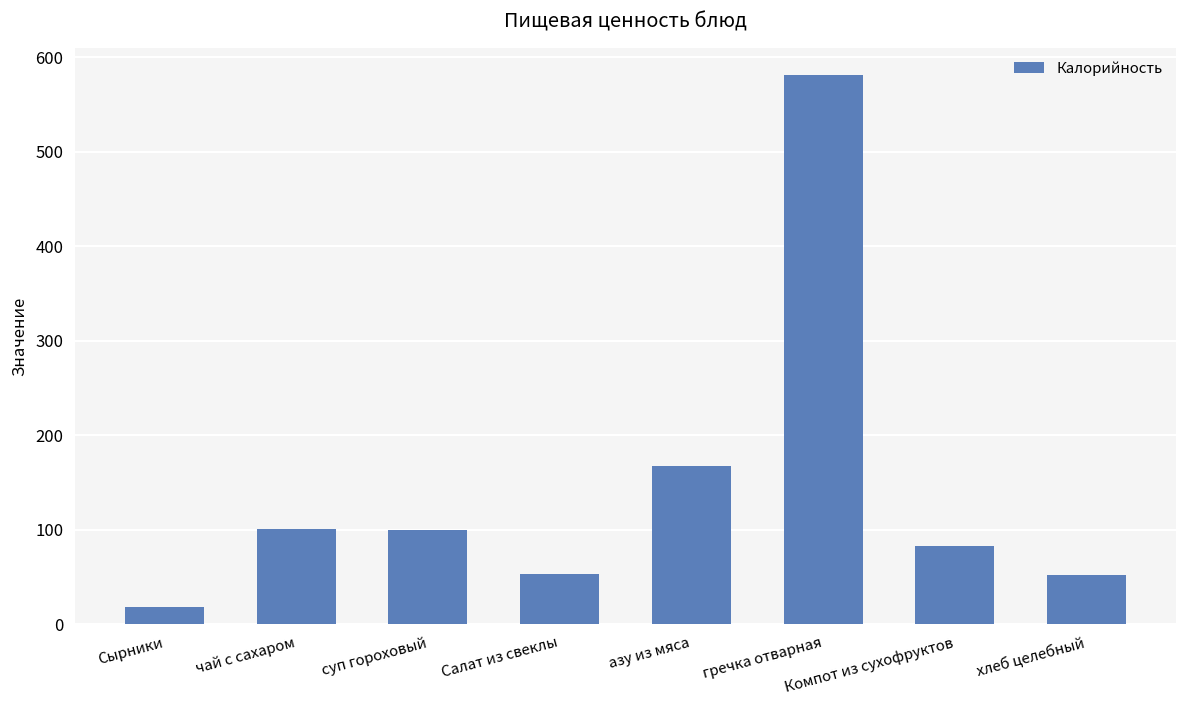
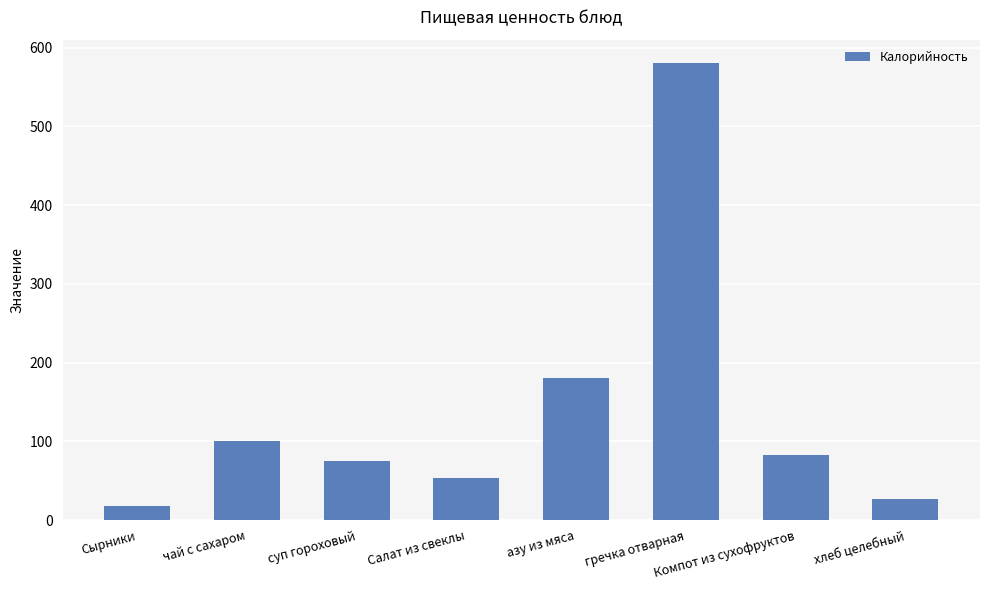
  {
    "Сырники": 20,
    "чай с сахаром": 100,
-   "суп гороховый": 100,
+   "суп гороховый": 80,
    "Салат из свеклы": 50,
-   "азу из мяса": 170,
+   "азу из мяса": 180,
    "гречка отварная": 580,
    "Компот из сухофруктов": 80,
-   "хлеб целебный": 50
+   "хлеб целебный": 30
  }
